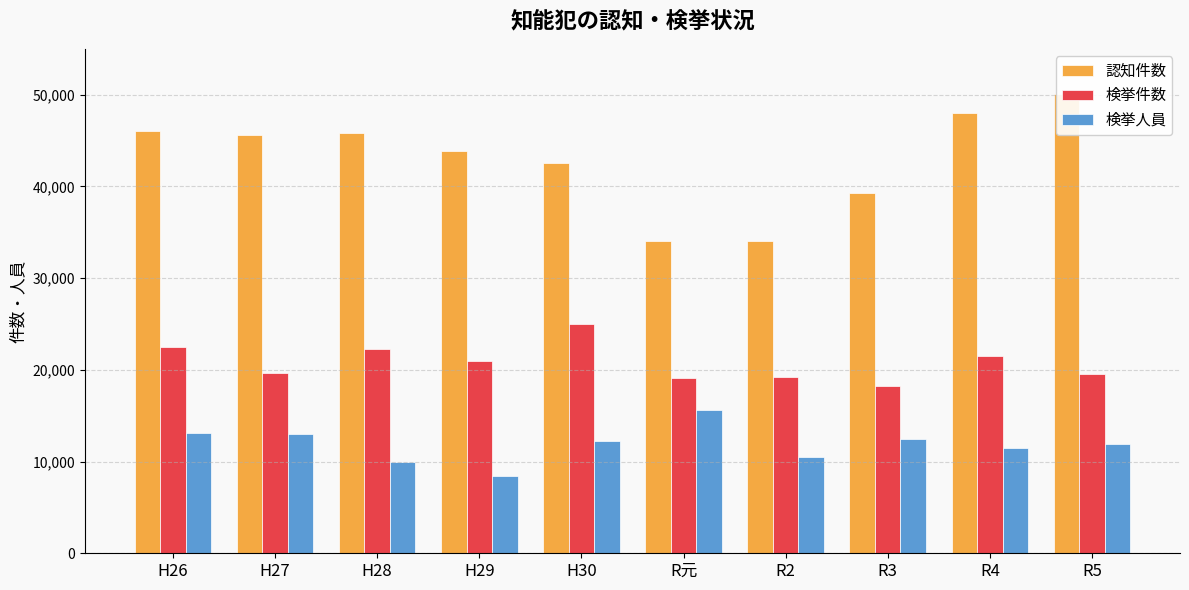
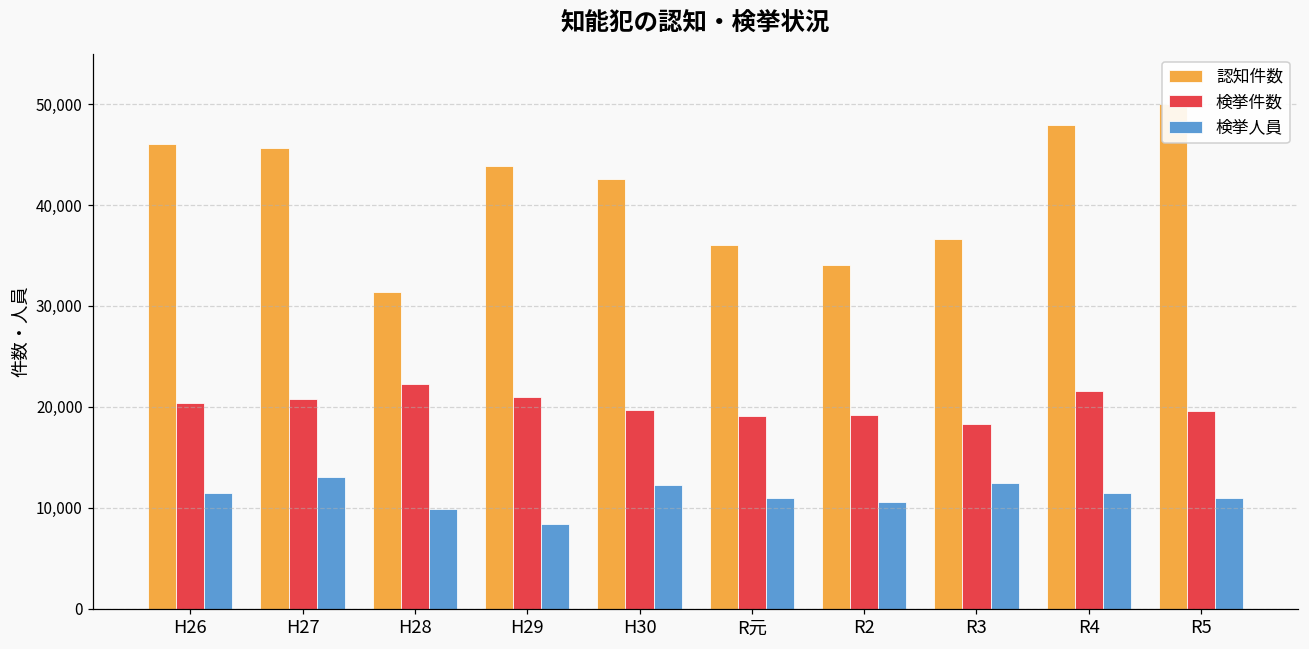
  {
    "認知件数": {
      "H26": "46,000",
      "H27": "46,000",
-     "H28": "46,000",
+     "H28": "31,000",
      "H29": "44,000",
      "H30": "43,000",
-     "R元": "34,000",
+     "R元": "36,000",
      "R2": "34,000",
-     "R3": "39,000",
+     "R3": "37,000",
      "R4": "48,000"
    },
    "検挙件数": {
-     "H26": "22,000",
-     "H27": "20,000",
+     "H26": "20,000",
+     "H27": "21,000",
      "H28": "22,000",
      "H29": "21,000",
-     "H30": "25,000",
+     "H30": "20,000",
      "R元": "19,000",
      "R2": "19,000",
      "R3": "18,000",
      "R4": "22,000",
      "R5": "20,000"
    },
    "検挙人員": {
-     "H26": "13,000",
+     "H26": "11,000",
      "H27": "13,000",
      "H28": "10,000",
      "H29": "8,000",
      "H30": "12,000",
-     "R元": "16,000",
+     "R元": "11,000",
      "R2": "11,000",
      "R3": "12,000",
      "R4": "11,000",
-     "R5": "12,000"
+     "R5": "11,000"
    }
  }
